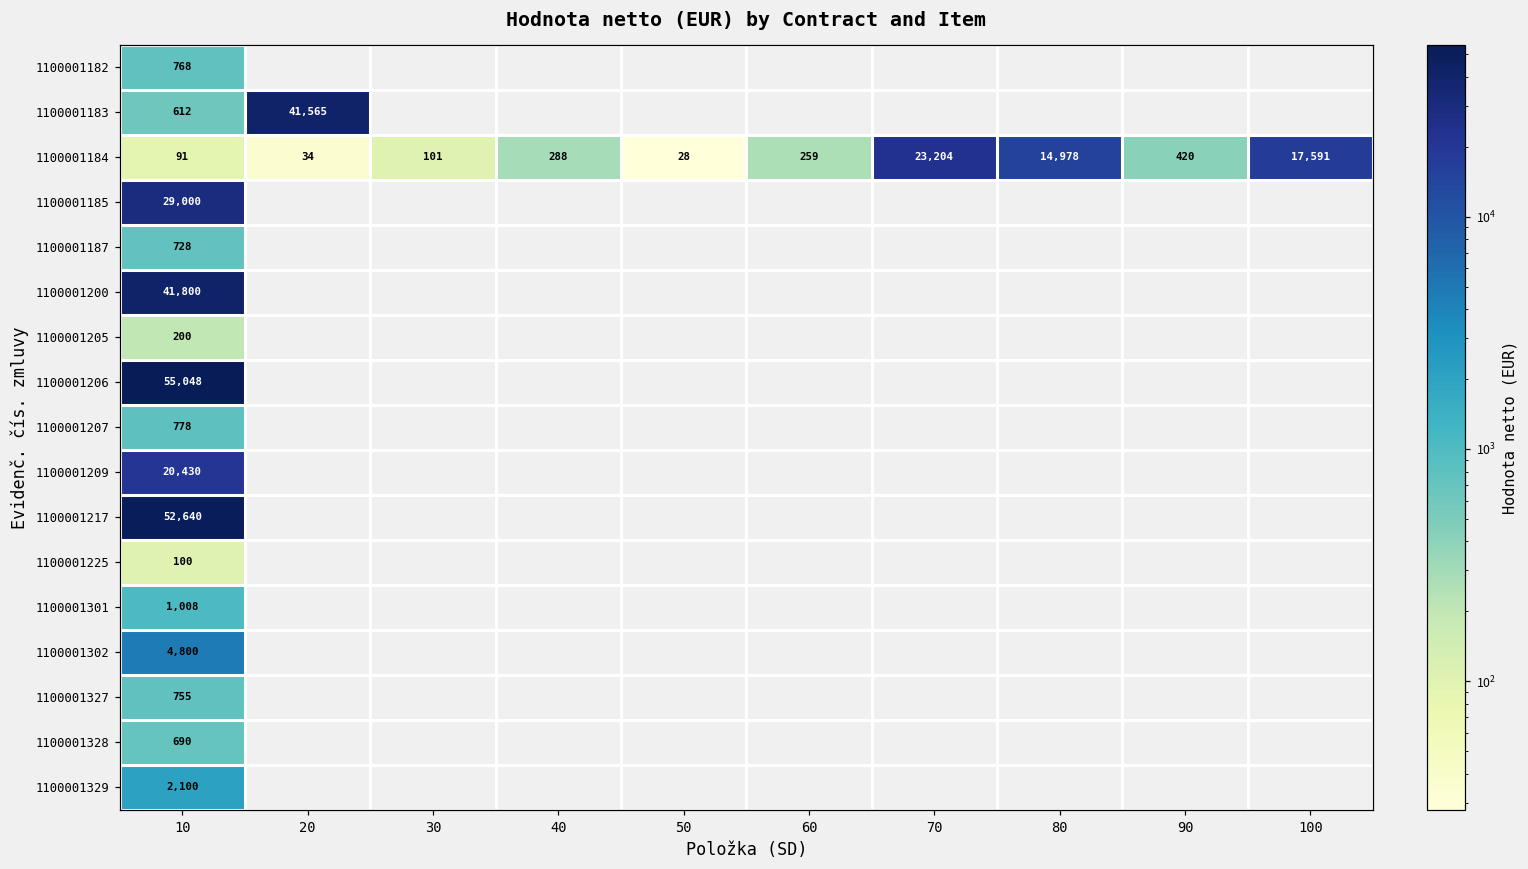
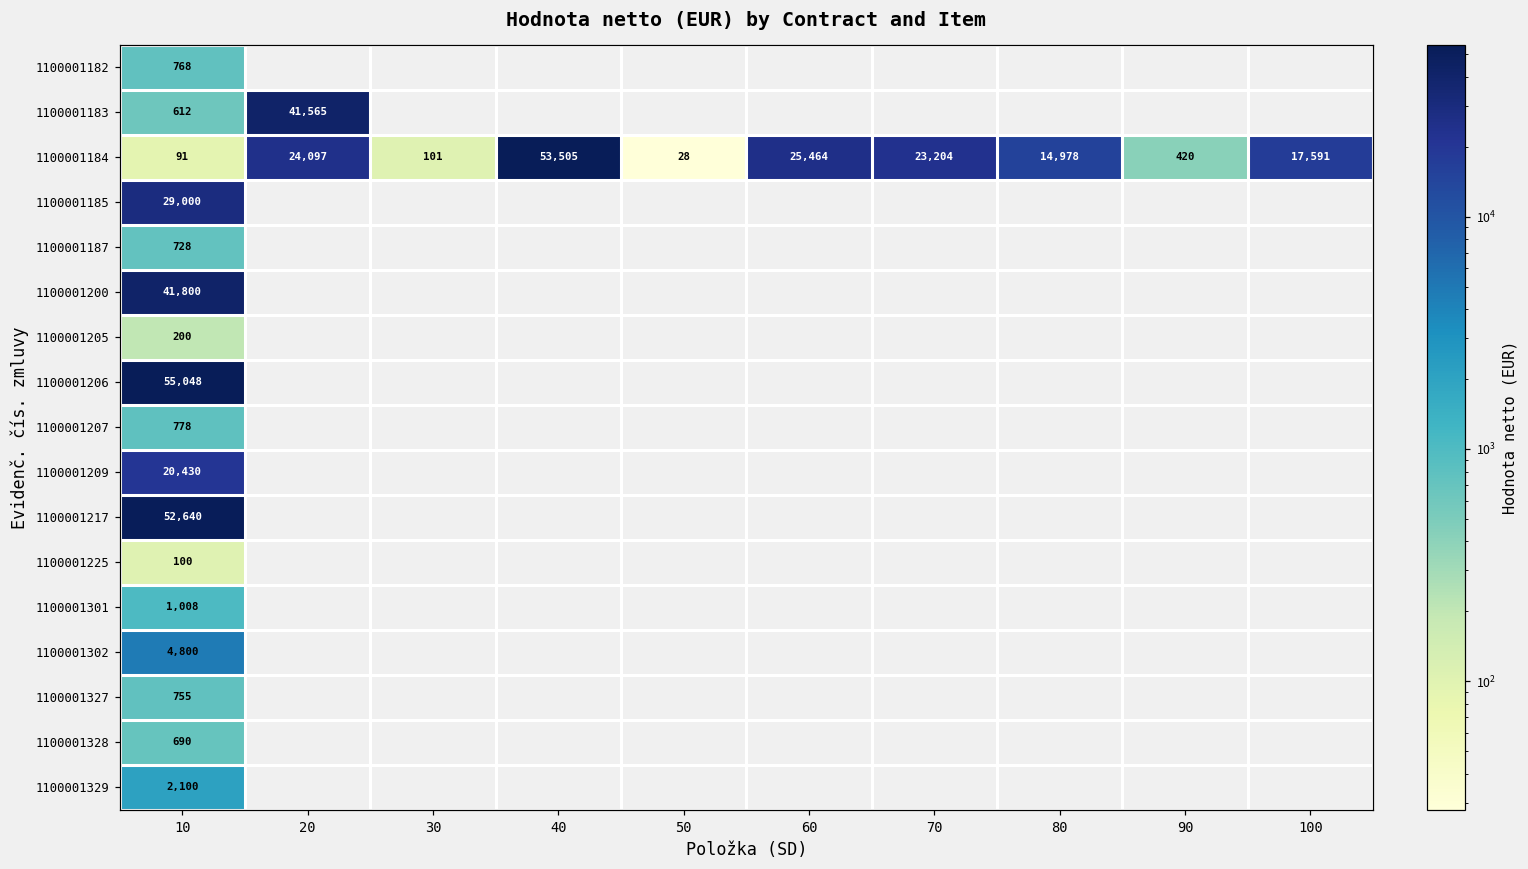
  {
    "1100001182": {
      "10": "768"
    },
    "1100001183": {
      "10": "612",
      "20": "41,565"
    },
    "1100001184": {
      "10": "91",
-     "20": "34",
+     "20": "24,097",
      "30": "101",
-     "40": "288",
+     "40": "53,505",
      "50": "28",
-     "60": "259",
+     "60": "25,464",
      "70": "23,204",
      "80": "14,978",
      "90": "420",
      "100": "17,591"
    },
    "1100001185": {
      "10": "29,000"
    },
    "1100001187": {
      "10": "728"
    },
    "1100001200": {
      "10": "41,800"
    },
    "1100001205": {
      "10": "200"
    },
    "1100001206": {
      "10": "55,048"
    },
    "1100001207": {
      "10": "778"
    },
    "1100001209": {
      "10": "20,430"
    },
    "1100001217": {
      "10": "52,640"
    },
    "1100001225": {
      "10": "100"
    },
    "1100001301": {
      "10": "1,008"
    },
    "1100001302": {
      "10": "4,800"
    },
    "1100001327": {
      "10": "755"
    },
    "1100001328": {
      "10": "690"
    },
    "1100001329": {
      "10": "2,100"
    }
  }
